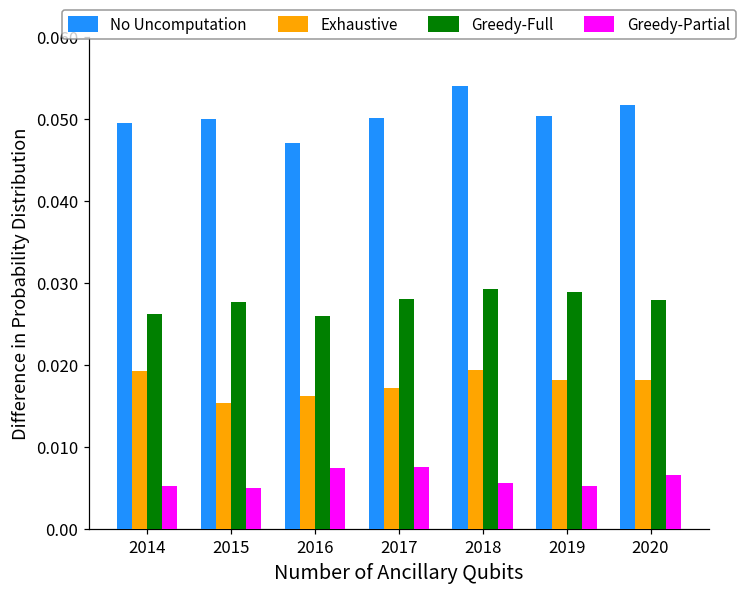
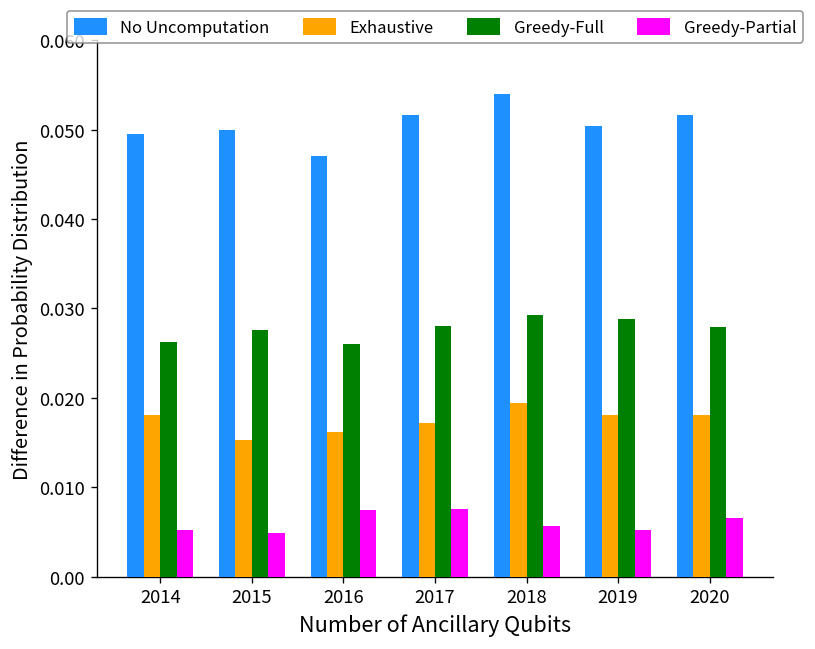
  {
    "No Uncomputation": {
      "2014": 0.050,
      "2015": 0.050,
      "2016": 0.047,
-     "2017": 0.050,
+     "2017": 0.052,
      "2018": 0.054,
      "2019": 0.050,
      "2020": 0.052
    },
    "Exhaustive": {
-     "2014": 0.019,
+     "2014": 0.018,
      "2015": 0.015,
      "2016": 0.016,
      "2017": 0.017,
      "2018": 0.019,
      "2019": 0.018,
      "2020": 0.018
    },
    "Greedy-Full": {
      "2014": 0.026,
      "2015": 0.028,
      "2016": 0.026,
      "2017": 0.028,
      "2018": 0.029,
      "2019": 0.029,
      "2020": 0.028
    },
    "Greedy-Partial": {
      "2014": 0.005,
      "2015": 0.005,
      "2016": 0.007,
      "2017": 0.008,
      "2018": 0.006,
      "2019": 0.005,
      "2020": 0.007
    }
  }
